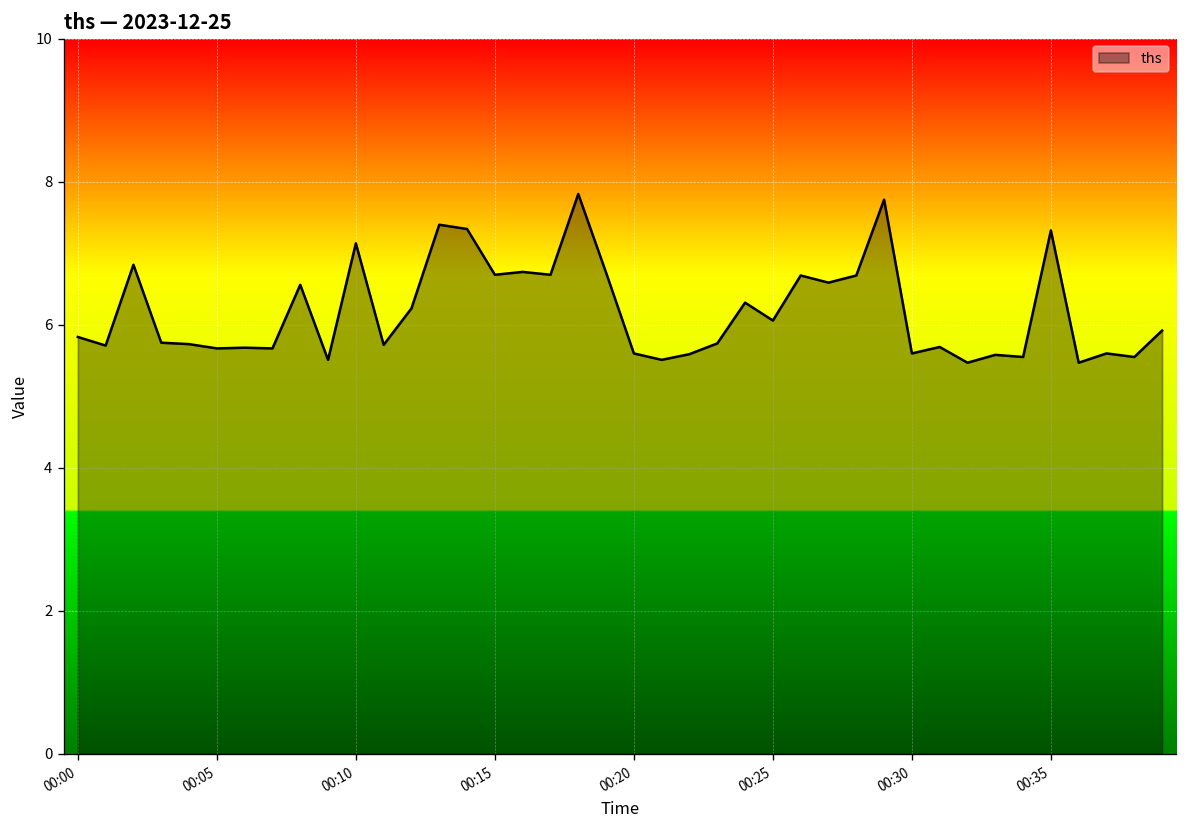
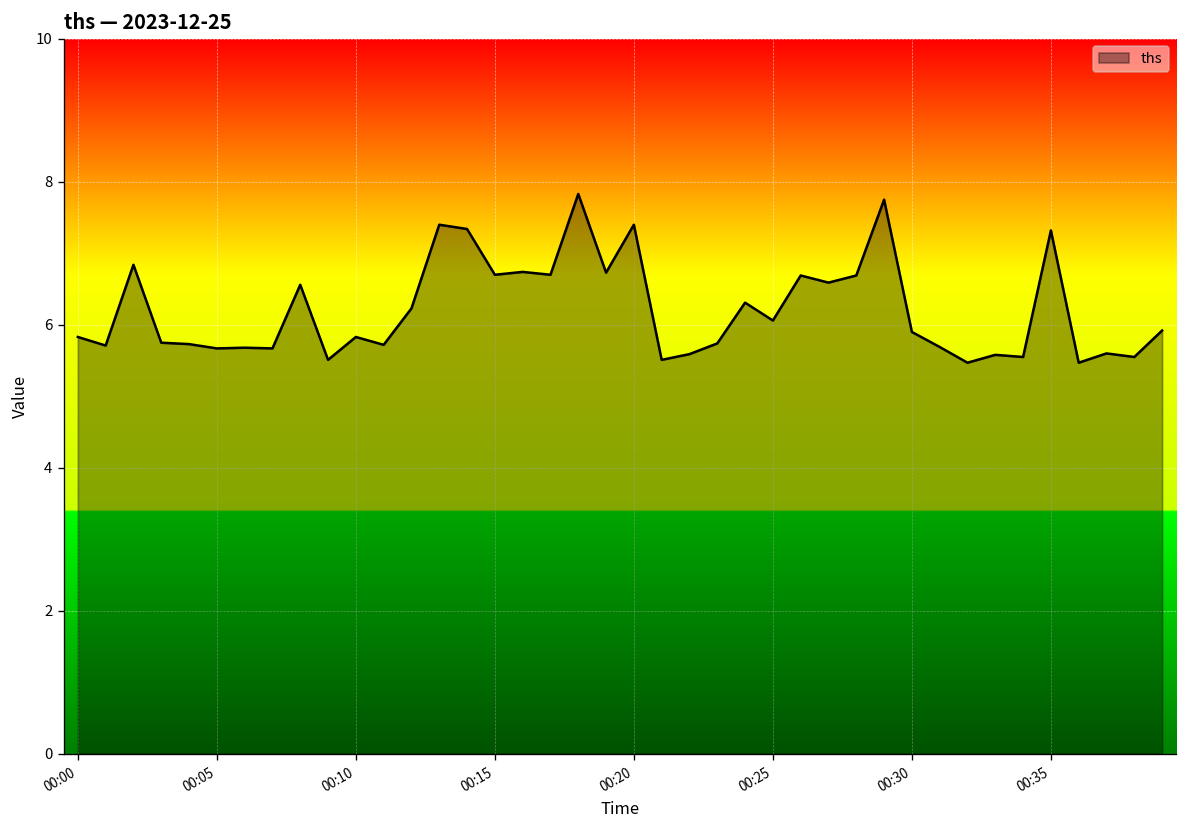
  {
    "00:00": 5.8,
    "00:05": 5.7,
-   "00:10": 7.1,
+   "00:10": 5.8,
    "00:15": 6.7,
-   "00:20": 5.6,
+   "00:20": 7.4,
    "00:25": 6.1,
-   "00:30": 5.6,
+   "00:30": 5.9,
    "00:35": 7.3
  }
